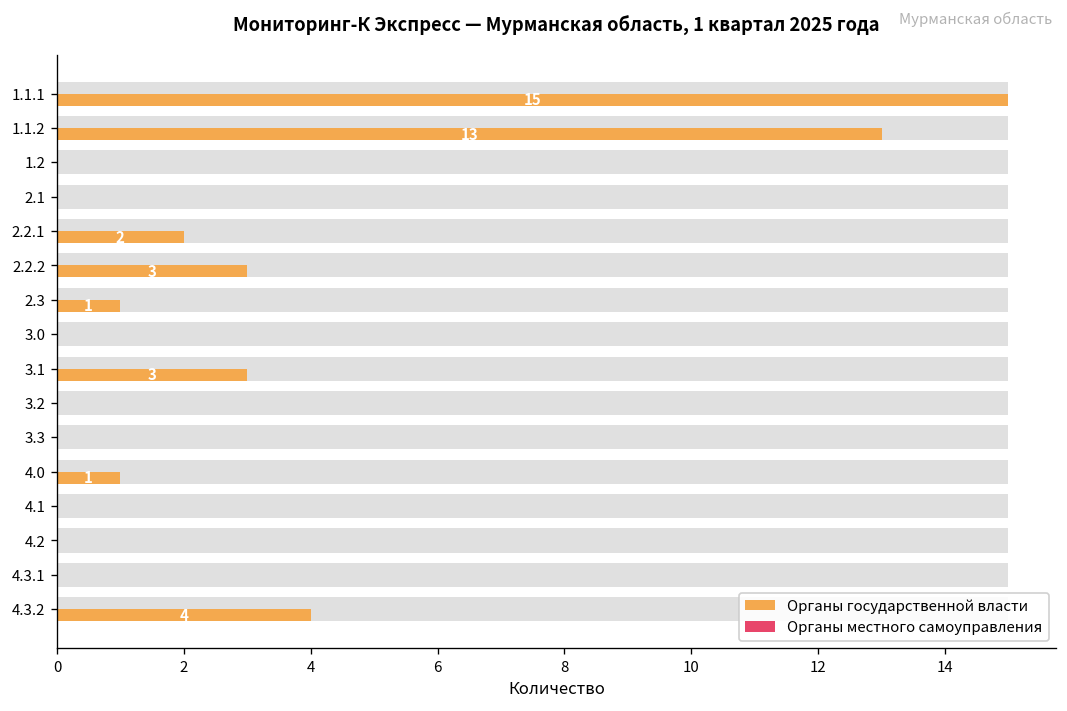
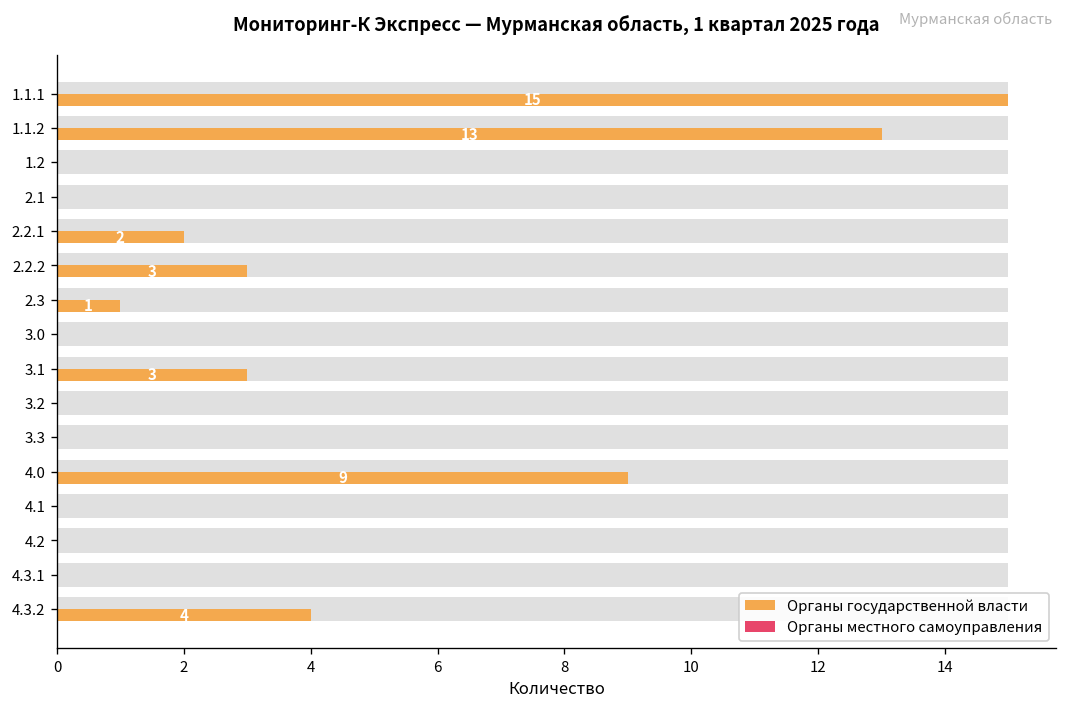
  {
    "Органы государственной власти": {
      "1.1.1": 15,
-     "4.0": 1
+     "4.0": 9
    },
    "Органы местного самоуправления": {
      "1.1.1": 0.0,
      "1.1.2": 0.0,
      "1.2": 0.0,
      "2.1": 0.0,
      "2.2.1": 0.0,
      "2.2.2": 0.0,
      "2.3": 0.0,
      "3.0": 0.0,
      "3.1": 0.0,
      "3.2": 0.0,
      "3.3": 0.0,
      "4.0": 0.0,
      "4.1": 0.0,
      "4.2": 0.0,
      "4.3.1": 0.0,
      "4.3.2": 0.0
    }
  }
